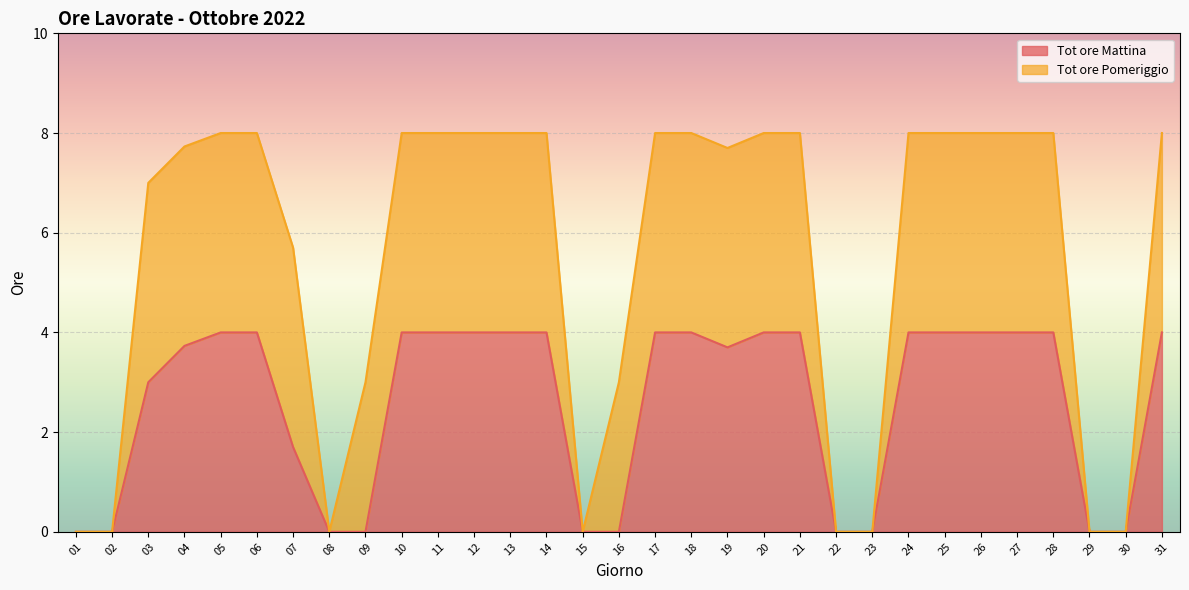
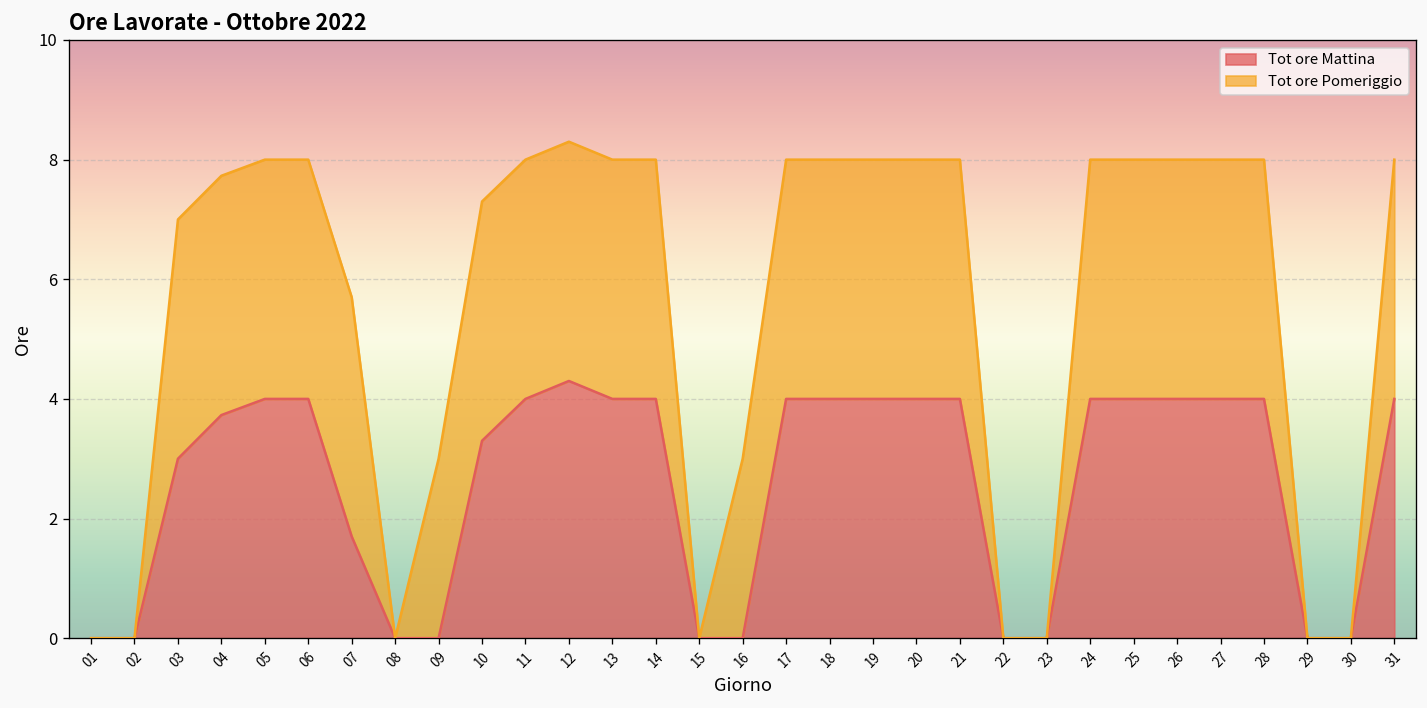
  {
    "Tot ore Mattina": {
      "03": 3.0,
      "04": 3.7,
      "05": 4.0,
      "06": 4.0,
      "07": 1.7,
      "09": 0.0,
-     "10": 4.0,
+     "10": 3.3,
      "11": 4.0,
-     "12": 4.0,
+     "12": 4.3,
      "13": 4.0,
      "14": 4.0,
      "16": 0.0,
      "17": 4.0,
      "18": 4.0,
-     "19": 3.7,
+     "19": 4.0,
      "20": 4.0,
      "21": 4.0,
      "24": 4.0,
      "25": 4.0,
      "26": 4.0,
      "27": 4.0,
      "28": 4.0,
      "31": 4.0
    },
    "Tot ore Pomeriggio": {
      "03": 4.0,
      "04": 4.0,
      "05": 4.0,
      "06": 4.0,
      "07": 4.0,
      "09": 3.0,
      "10": 4.0,
      "11": 4.0,
      "12": 4.0,
      "13": 4.0,
      "14": 4.0,
      "16": 3.0,
      "17": 4.0,
      "18": 4.0,
      "19": 4.0,
      "20": 4.0,
      "21": 4.0,
      "24": 4.0,
      "25": 4.0,
      "26": 4.0,
      "27": 4.0,
      "28": 4.0,
      "31": 4.0
    }
  }
